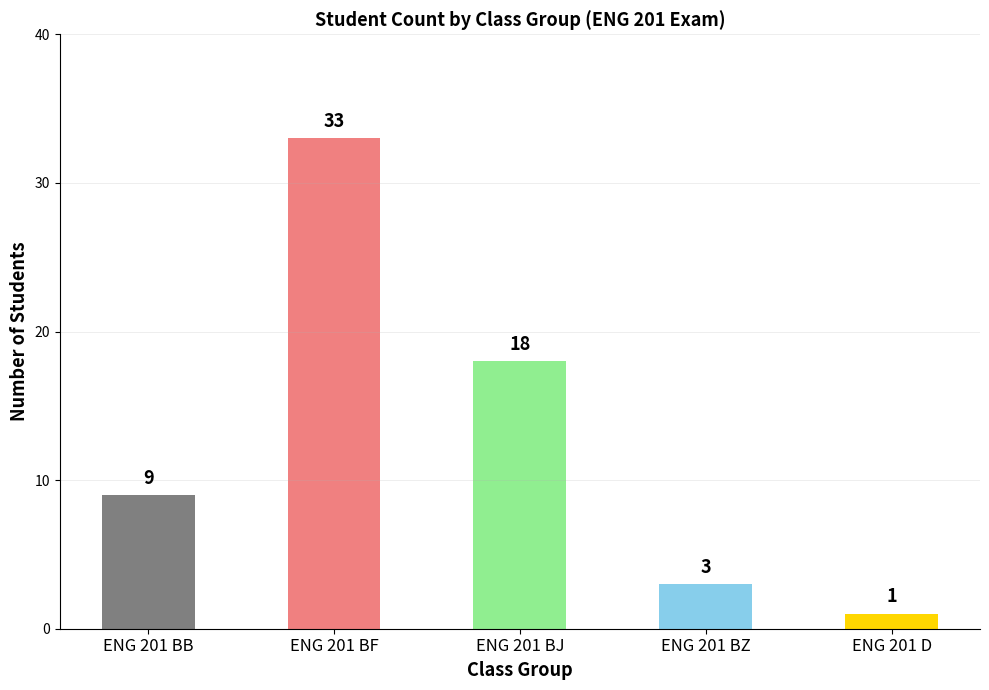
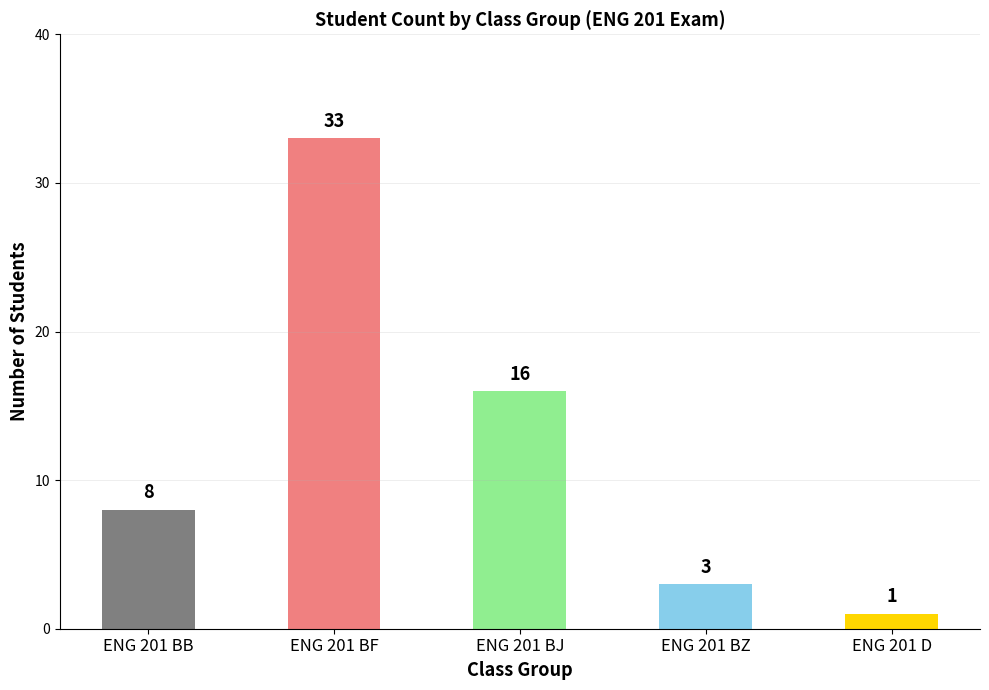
  {
-   "ENG 201 BB": 9,
+   "ENG 201 BB": 8,
    "ENG 201 BF": 33,
-   "ENG 201 BJ": 18,
+   "ENG 201 BJ": 16,
    "ENG 201 BZ": 3,
    "ENG 201 D": 1
  }
